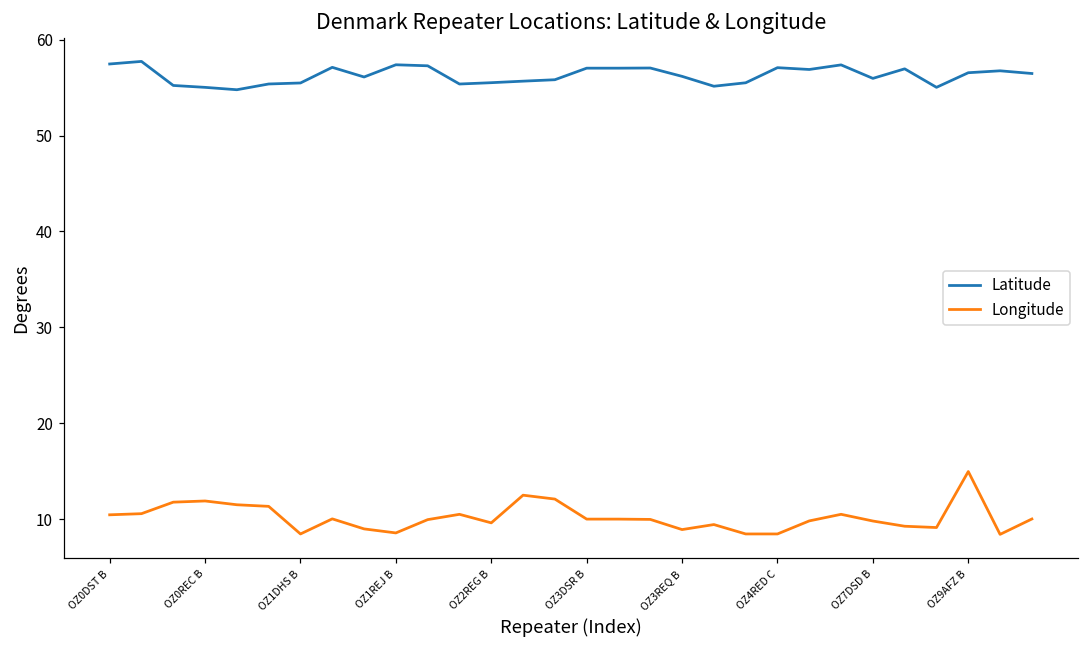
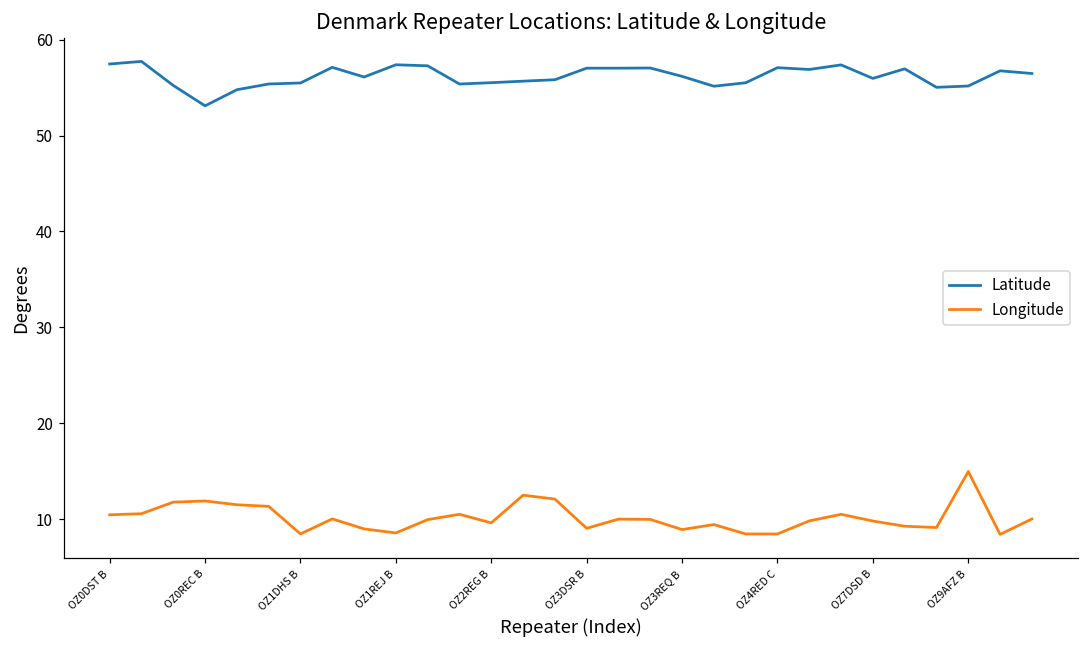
  {
    "Latitude": {
      "OZ0DST B": 57,
-     "OZ0REC B": 55,
+     "OZ0REC B": 53,
      "OZ1DHS B": 55,
      "OZ1REJ B": 57,
      "OZ2REG B": 56,
      "OZ3DSR B": 57,
      "OZ3REQ B": 56,
      "OZ4RED C": 57,
      "OZ7DSD B": 56,
-     "OZ9AFZ B": 57
+     "OZ9AFZ B": 55
    },
    "Longitude": {
      "OZ0DST B": 10,
      "OZ0REC B": 12,
      "OZ1DHS B": 8,
      "OZ1REJ B": 9,
      "OZ2REG B": 10,
-     "OZ3DSR B": 10,
+     "OZ3DSR B": 9,
      "OZ3REQ B": 9,
      "OZ4RED C": 8,
      "OZ7DSD B": 10,
      "OZ9AFZ B": 15
    }
  }
